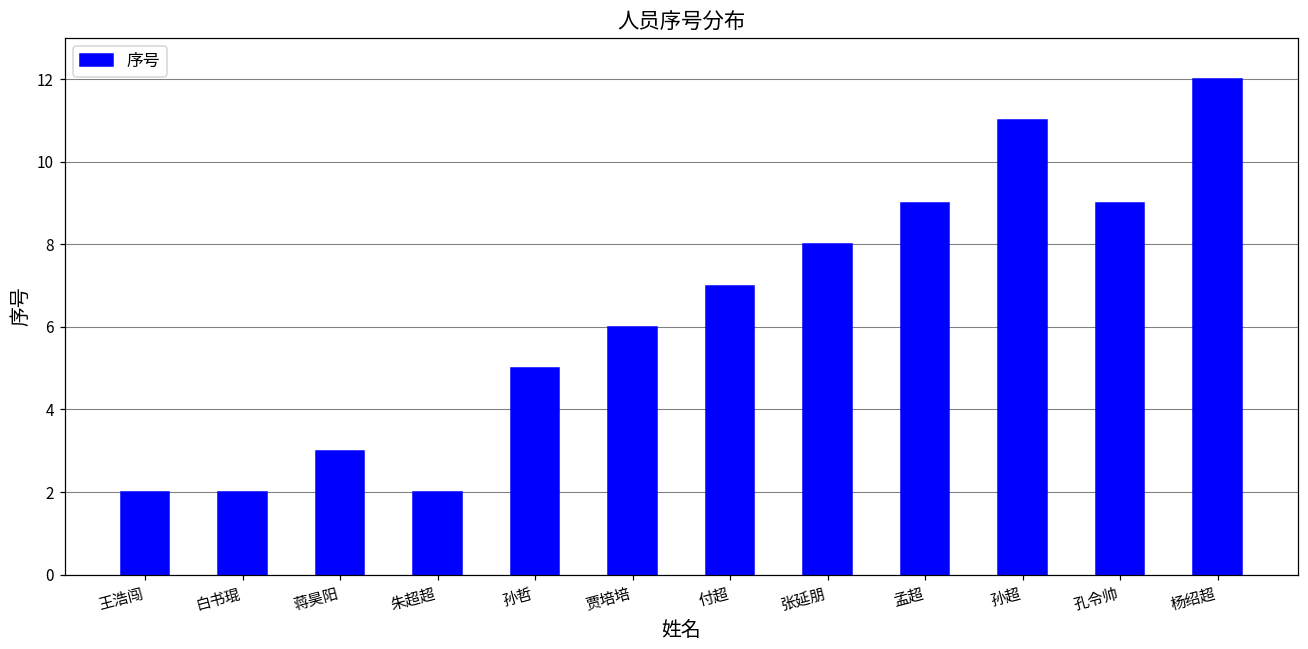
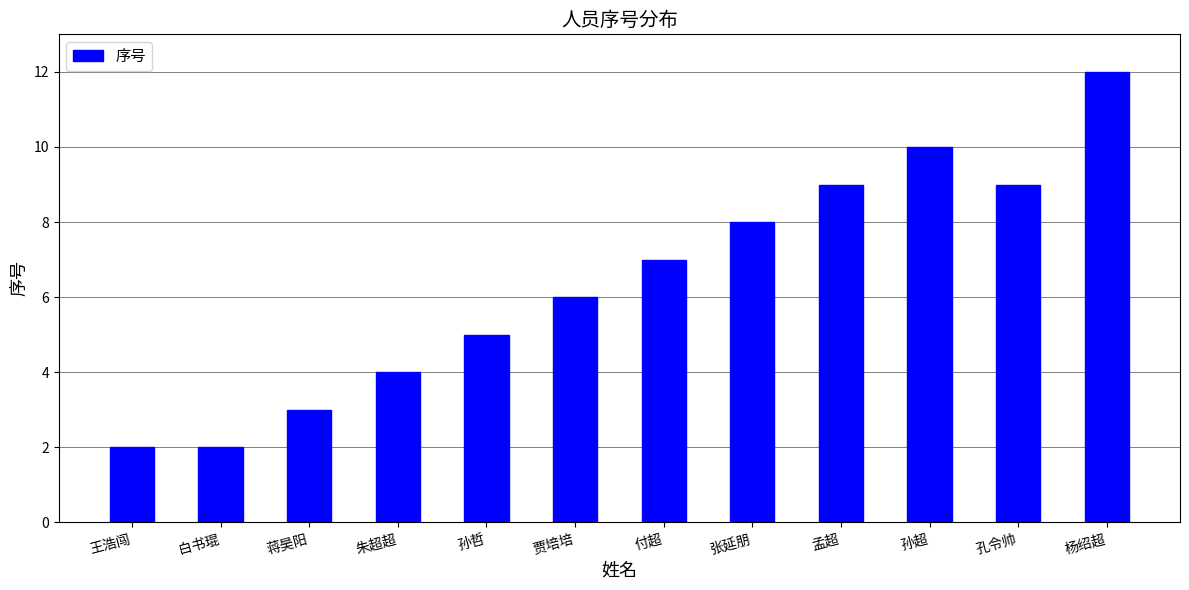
  {
    "王浩闯": 2,
    "白书琨": 2,
    "蒋昊阳": 3,
-   "朱超超": 2,
+   "朱超超": 4,
    "孙哲": 5,
    "贾培培": 6,
    "付超": 7,
    "张延朋": 8,
    "孟超": 9,
-   "孙超": 11,
+   "孙超": 10,
    "孔令帅": 9,
    "杨绍超": 12
  }
